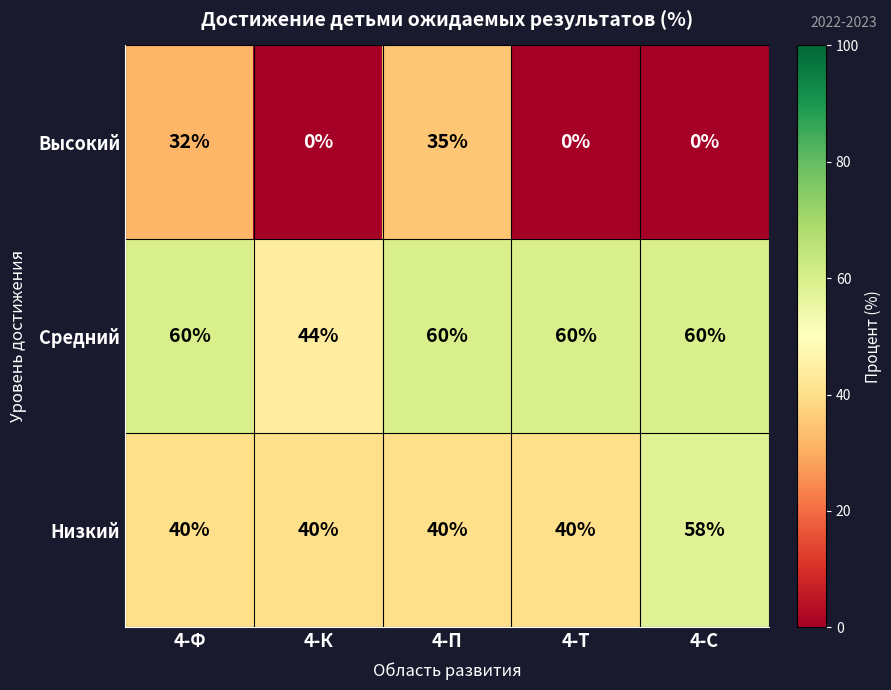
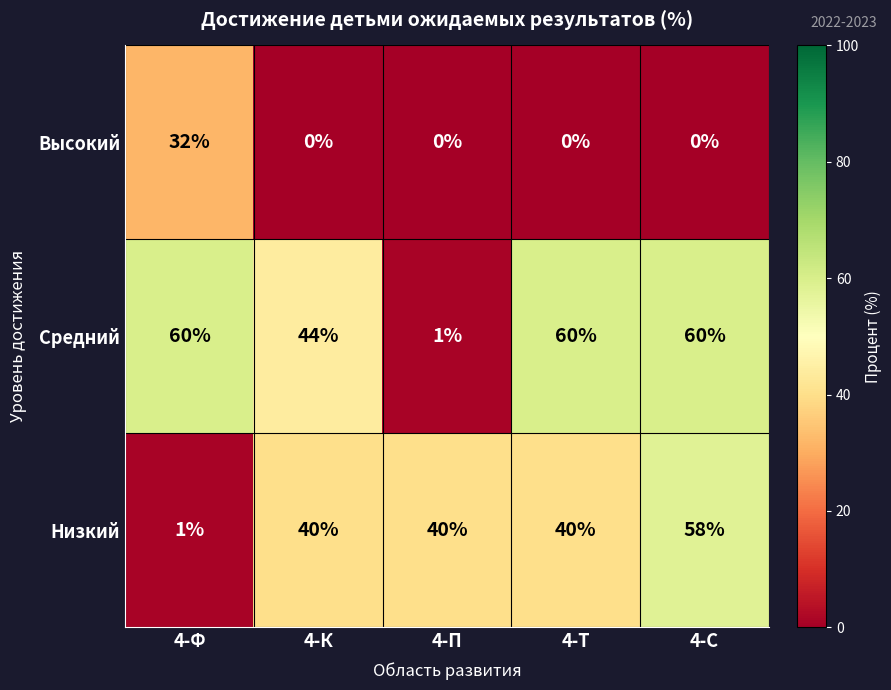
  {
    "Высокий": {
      "4-Ф": "32%",
      "4-К": "0%",
-     "4-П": "35%",
+     "4-П": "0%",
      "4-Т": "0%",
      "4-С": "0%"
    },
    "Средний": {
      "4-Ф": "60%",
      "4-К": "44%",
-     "4-П": "60%",
+     "4-П": "1%",
      "4-Т": "60%",
      "4-С": "60%"
    },
    "Низкий": {
-     "4-Ф": "40%",
+     "4-Ф": "1%",
      "4-К": "40%",
      "4-П": "40%",
      "4-Т": "40%",
      "4-С": "58%"
    }
  }
